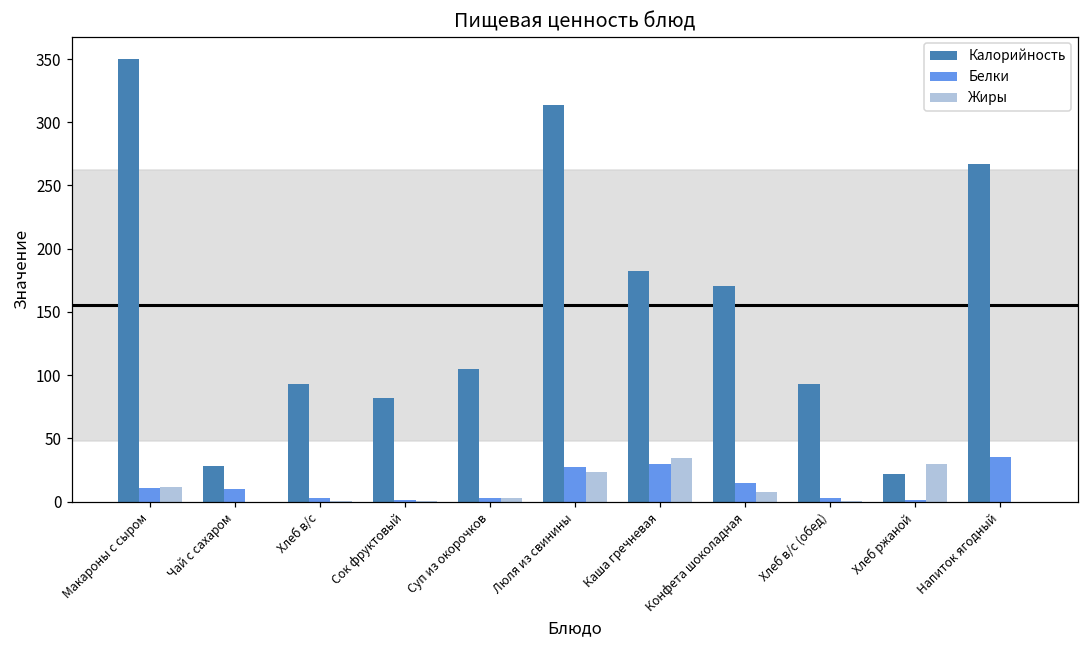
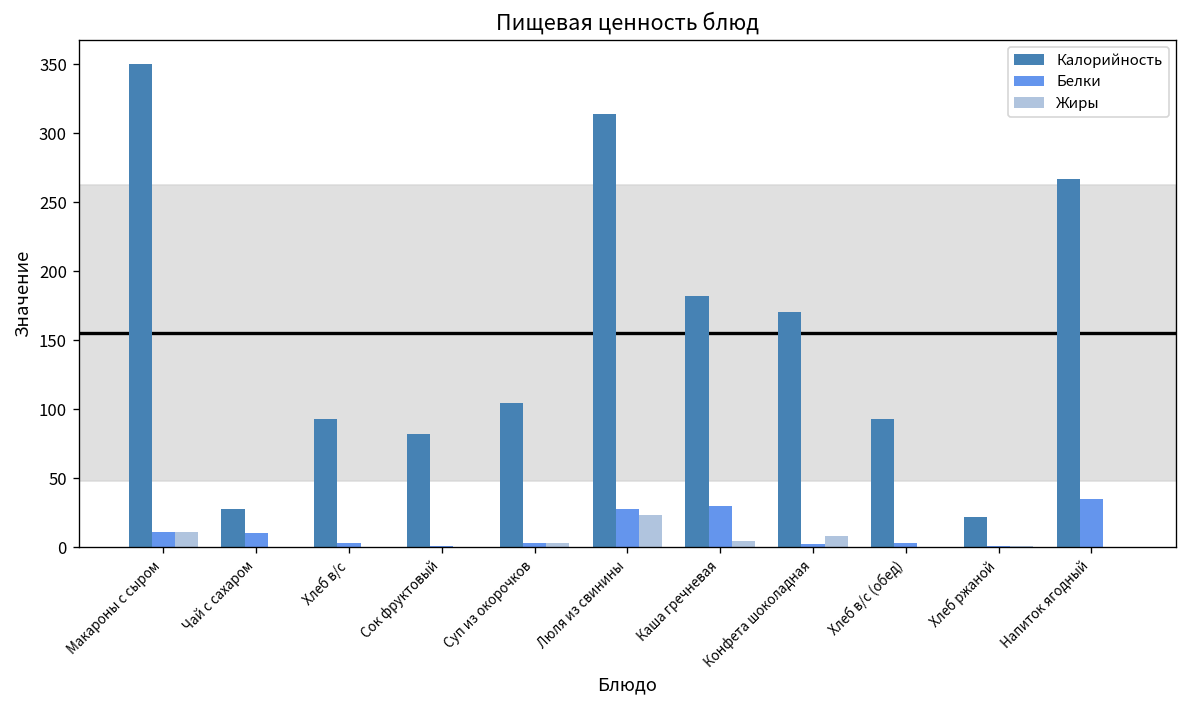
  {
    "Калорийность": {
      "Макароны с сыром": 350,
      "Чай с сахаром": 28,
      "Хлеб в/с": 93,
      "Сок фруктовый": 82,
      "Суп из окорочков": 105,
      "Люля из свинины": 314,
      "Каша гречневая": 182,
      "Конфета шоколадная": 171,
      "Хлеб в/с (обед)": 93,
      "Хлеб ржаной": 22,
      "Напиток ягодный": 267
    },
    "Белки": {
      "Макароны с сыром": 11,
      "Чай с сахаром": 10,
      "Хлеб в/с": 3,
      "Суп из окорочков": 3,
      "Люля из свинины": 27,
      "Каша гречневая": 30,
-     "Конфета шоколадная": 15,
+     "Конфета шоколадная": 3,
      "Хлеб в/с (обед)": 3,
      "Напиток ягодный": 35
    },
    "Жиры": {
      "Макароны с сыром": 11,
      "Чай с сахаром": 0,
      "Суп из окорочков": 3,
      "Люля из свинины": 24,
-     "Каша гречневая": 35,
+     "Каша гречневая": 5,
      "Конфета шоколадная": 8,
-     "Хлеб ржаной": 29,
+     "Хлеб ржаной": 1,
      "Напиток ягодный": 0
    }
  }
